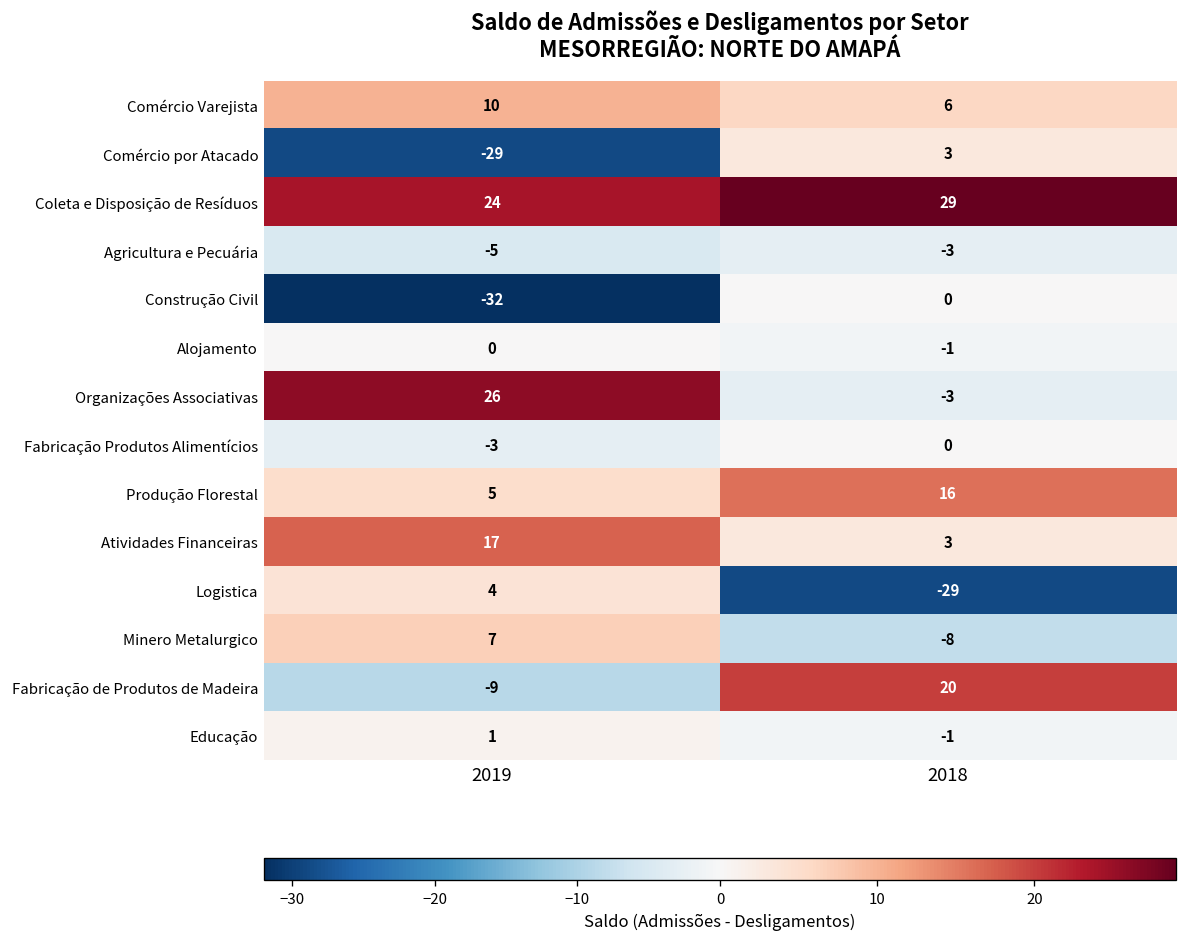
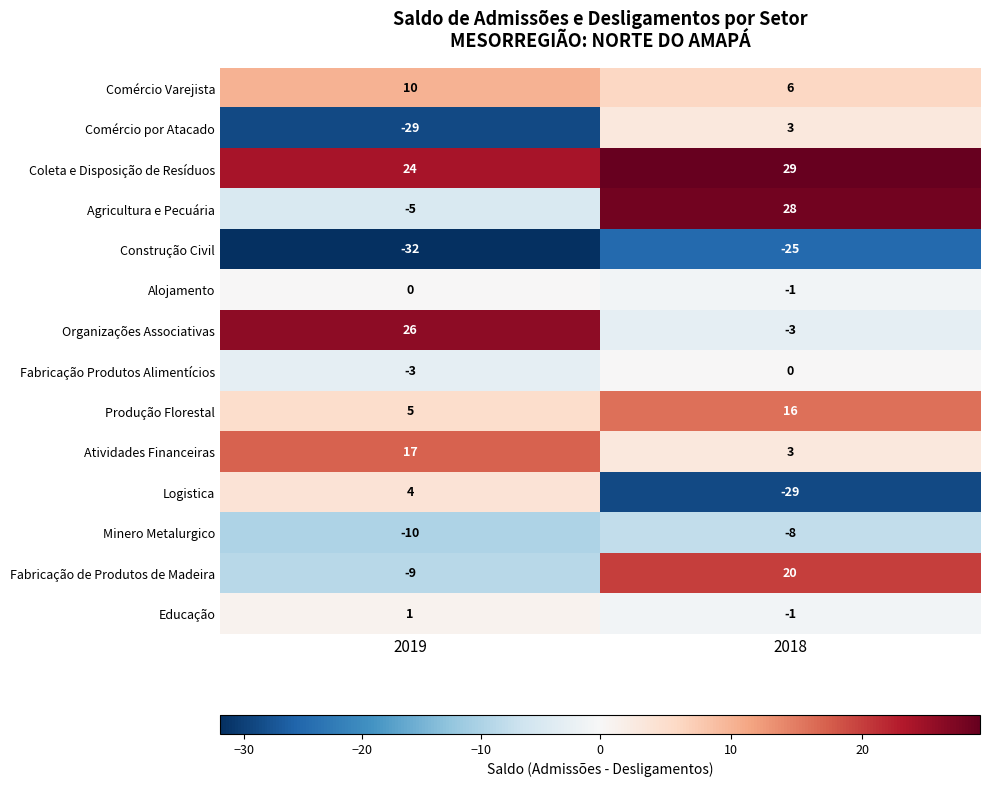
  {
    "Comércio Varejista": {
      "2019": 10,
      "2018": 6
    },
    "Comércio por Atacado": {
      "2019": -29,
      "2018": 3
    },
    "Coleta e Disposição de Resíduos": {
      "2019": 24,
      "2018": 29
    },
    "Agricultura e Pecuária": {
      "2019": -5,
-     "2018": -3
+     "2018": 28
    },
    "Construção Civil": {
      "2019": -32,
-     "2018": 0
+     "2018": -25
    },
    "Alojamento": {
      "2019": 0,
      "2018": -1
    },
    "Organizações Associativas": {
      "2019": 26,
      "2018": -3
    },
    "Fabricação Produtos Alimentícios": {
      "2019": -3,
      "2018": 0
    },
    "Produção Florestal": {
      "2019": 5,
      "2018": 16
    },
    "Atividades Financeiras": {
      "2019": 17,
      "2018": 3
    },
    "Logistica": {
      "2019": 4,
      "2018": -29
    },
    "Minero Metalurgico": {
-     "2019": 7,
+     "2019": -10,
      "2018": -8
    },
    "Fabricação de Produtos de Madeira": {
      "2019": -9,
      "2018": 20
    },
    "Educação": {
      "2019": 1,
      "2018": -1
    }
  }
